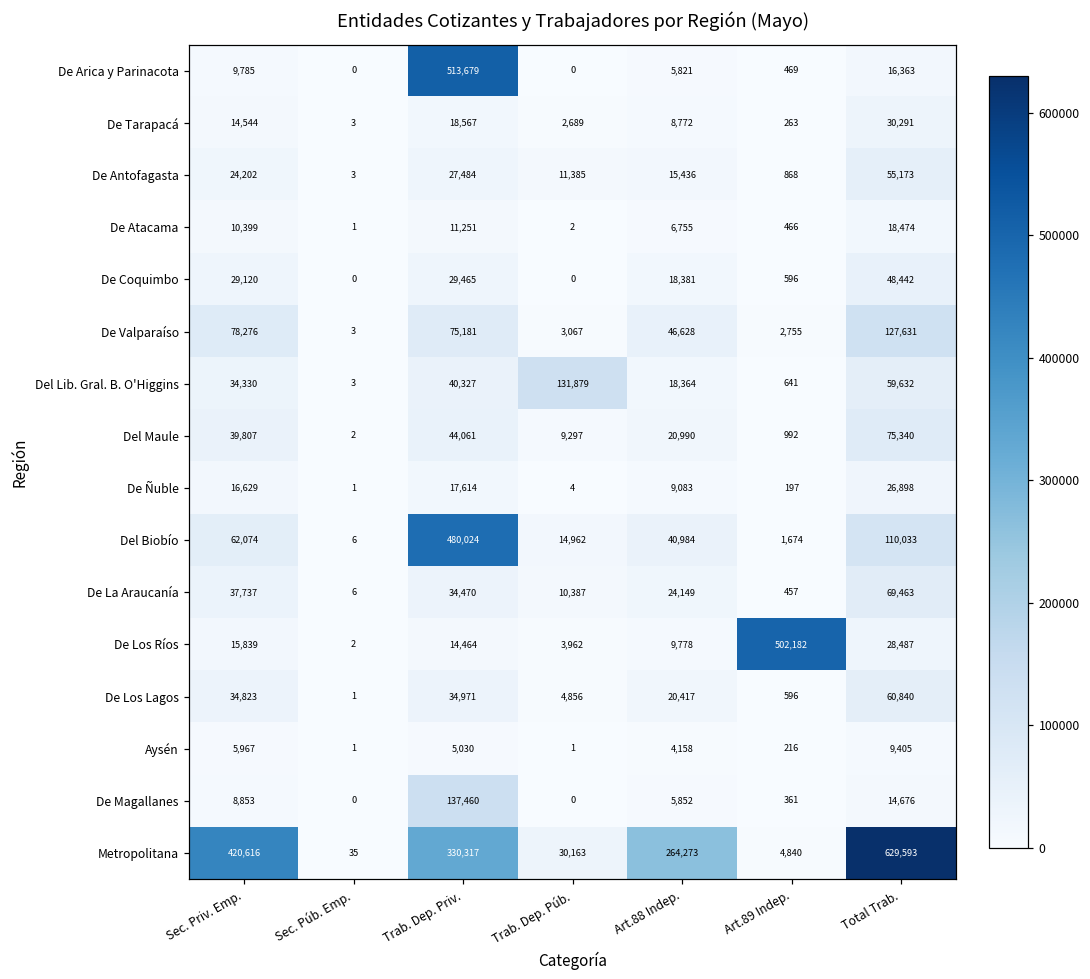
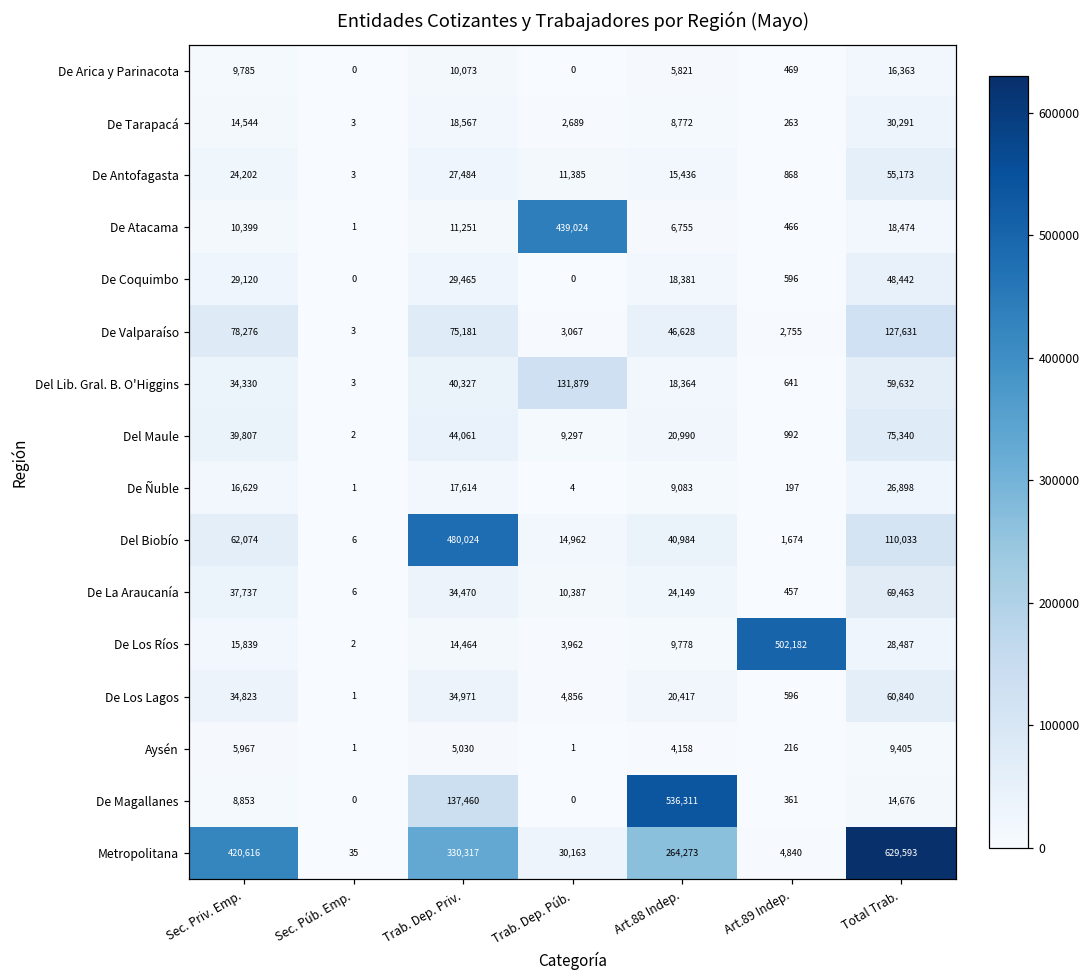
  {
    "De Arica y Parinacota": {
      "Sec. Priv. Emp.": "9,785",
      "Sec. Púb. Emp.": "0",
-     "Trab. Dep. Priv.": "513,679",
+     "Trab. Dep. Priv.": "10,073",
      "Trab. Dep. Púb.": "0",
      "Art.88 Indep.": "5,821",
      "Art.89 Indep.": "469",
      "Total Trab.": "16,363"
    },
    "De Tarapacá": {
      "Sec. Priv. Emp.": "14,544",
      "Sec. Púb. Emp.": "3",
      "Trab. Dep. Priv.": "18,567",
      "Trab. Dep. Púb.": "2,689",
      "Art.88 Indep.": "8,772",
      "Art.89 Indep.": "263",
      "Total Trab.": "30,291"
    },
    "De Antofagasta": {
      "Sec. Priv. Emp.": "24,202",
      "Sec. Púb. Emp.": "3",
      "Trab. Dep. Priv.": "27,484",
      "Trab. Dep. Púb.": "11,385",
      "Art.88 Indep.": "15,436",
      "Art.89 Indep.": "868",
      "Total Trab.": "55,173"
    },
    "De Atacama": {
      "Sec. Priv. Emp.": "10,399",
      "Sec. Púb. Emp.": "1",
      "Trab. Dep. Priv.": "11,251",
-     "Trab. Dep. Púb.": "2",
+     "Trab. Dep. Púb.": "439,024",
      "Art.88 Indep.": "6,755",
      "Art.89 Indep.": "466",
      "Total Trab.": "18,474"
    },
    "De Coquimbo": {
      "Sec. Priv. Emp.": "29,120",
      "Sec. Púb. Emp.": "0",
      "Trab. Dep. Priv.": "29,465",
      "Trab. Dep. Púb.": "0",
      "Art.88 Indep.": "18,381",
      "Art.89 Indep.": "596",
      "Total Trab.": "48,442"
    },
    "De Valparaíso": {
      "Sec. Priv. Emp.": "78,276",
      "Sec. Púb. Emp.": "3",
      "Trab. Dep. Priv.": "75,181",
      "Trab. Dep. Púb.": "3,067",
      "Art.88 Indep.": "46,628",
      "Art.89 Indep.": "2,755",
      "Total Trab.": "127,631"
    },
    "Del Lib. Gral. B. O'Higgins": {
      "Sec. Priv. Emp.": "34,330",
      "Sec. Púb. Emp.": "3",
      "Trab. Dep. Priv.": "40,327",
      "Trab. Dep. Púb.": "131,879",
      "Art.88 Indep.": "18,364",
      "Art.89 Indep.": "641",
      "Total Trab.": "59,632"
    },
    "Del Maule": {
      "Sec. Priv. Emp.": "39,807",
      "Sec. Púb. Emp.": "2",
      "Trab. Dep. Priv.": "44,061",
      "Trab. Dep. Púb.": "9,297",
      "Art.88 Indep.": "20,990",
      "Art.89 Indep.": "992",
      "Total Trab.": "75,340"
    },
    "De Ñuble": {
      "Sec. Priv. Emp.": "16,629",
      "Sec. Púb. Emp.": "1",
      "Trab. Dep. Priv.": "17,614",
      "Trab. Dep. Púb.": "4",
      "Art.88 Indep.": "9,083",
      "Art.89 Indep.": "197",
      "Total Trab.": "26,898"
    },
    "Del Biobío": {
      "Sec. Priv. Emp.": "62,074",
      "Sec. Púb. Emp.": "6",
      "Trab. Dep. Priv.": "480,024",
      "Trab. Dep. Púb.": "14,962",
      "Art.88 Indep.": "40,984",
      "Art.89 Indep.": "1,674",
      "Total Trab.": "110,033"
    },
    "De La Araucanía": {
      "Sec. Priv. Emp.": "37,737",
      "Sec. Púb. Emp.": "6",
      "Trab. Dep. Priv.": "34,470",
      "Trab. Dep. Púb.": "10,387",
      "Art.88 Indep.": "24,149",
      "Art.89 Indep.": "457",
      "Total Trab.": "69,463"
    },
    "De Los Ríos": {
      "Sec. Priv. Emp.": "15,839",
      "Sec. Púb. Emp.": "2",
      "Trab. Dep. Priv.": "14,464",
      "Trab. Dep. Púb.": "3,962",
      "Art.88 Indep.": "9,778",
      "Art.89 Indep.": "502,182",
      "Total Trab.": "28,487"
    },
    "De Los Lagos": {
      "Sec. Priv. Emp.": "34,823",
      "Sec. Púb. Emp.": "1",
      "Trab. Dep. Priv.": "34,971",
      "Trab. Dep. Púb.": "4,856",
      "Art.88 Indep.": "20,417",
      "Art.89 Indep.": "596",
      "Total Trab.": "60,840"
    },
    "Aysén": {
      "Sec. Priv. Emp.": "5,967",
      "Sec. Púb. Emp.": "1",
      "Trab. Dep. Priv.": "5,030",
      "Trab. Dep. Púb.": "1",
      "Art.88 Indep.": "4,158",
      "Art.89 Indep.": "216",
      "Total Trab.": "9,405"
    },
    "De Magallanes": {
      "Sec. Priv. Emp.": "8,853",
      "Sec. Púb. Emp.": "0",
      "Trab. Dep. Priv.": "137,460",
      "Trab. Dep. Púb.": "0",
-     "Art.88 Indep.": "5,852",
+     "Art.88 Indep.": "536,311",
      "Art.89 Indep.": "361",
      "Total Trab.": "14,676"
    },
    "Metropolitana": {
      "Sec. Priv. Emp.": "420,616",
      "Sec. Púb. Emp.": "35",
      "Trab. Dep. Priv.": "330,317",
      "Trab. Dep. Púb.": "30,163",
      "Art.88 Indep.": "264,273",
      "Art.89 Indep.": "4,840",
      "Total Trab.": "629,593"
    }
  }
